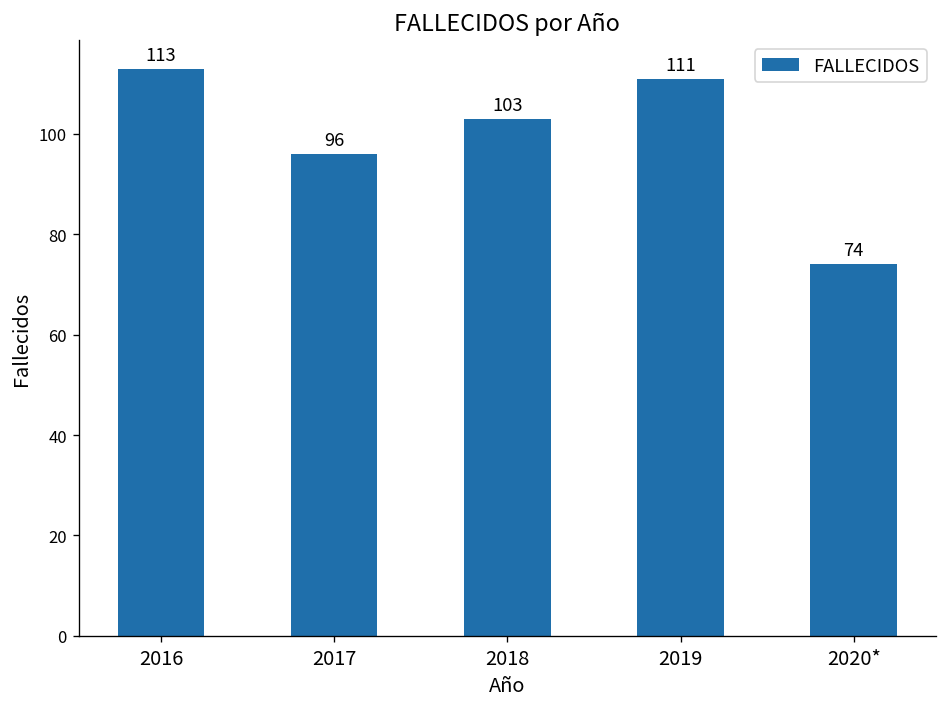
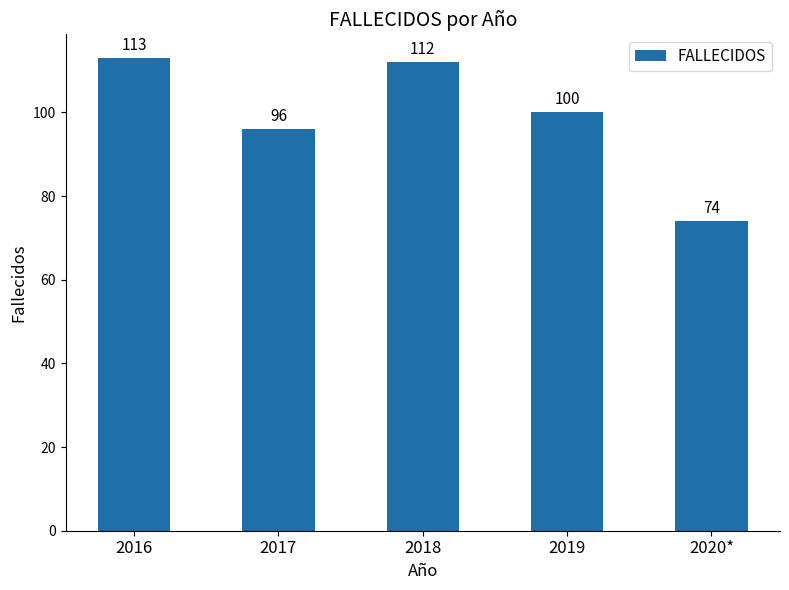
  {
    "2016": 113,
    "2017": 96,
-   "2018": 103,
-   "2019": 111,
+   "2018": 112,
+   "2019": 100,
    "2020*": 74
  }
